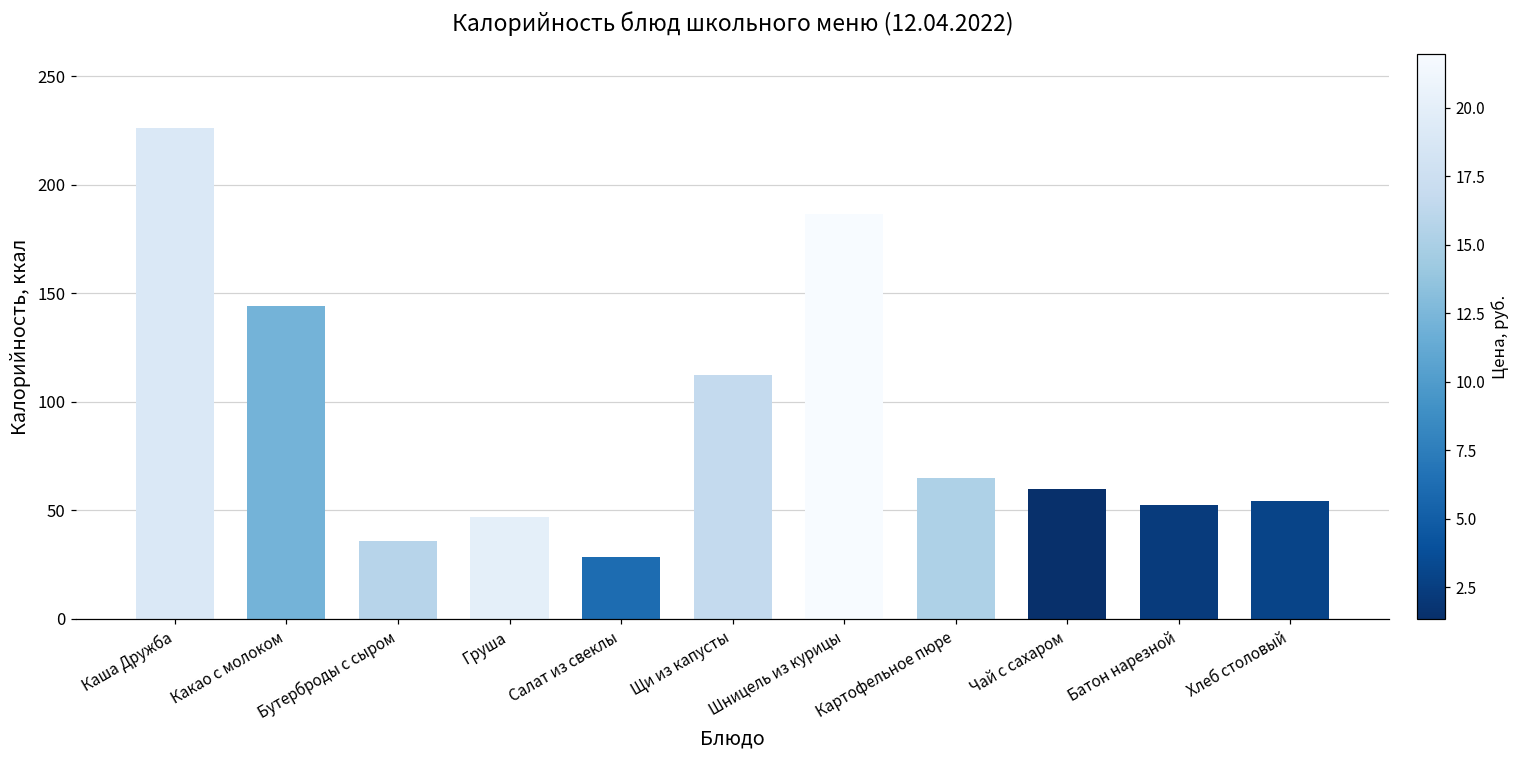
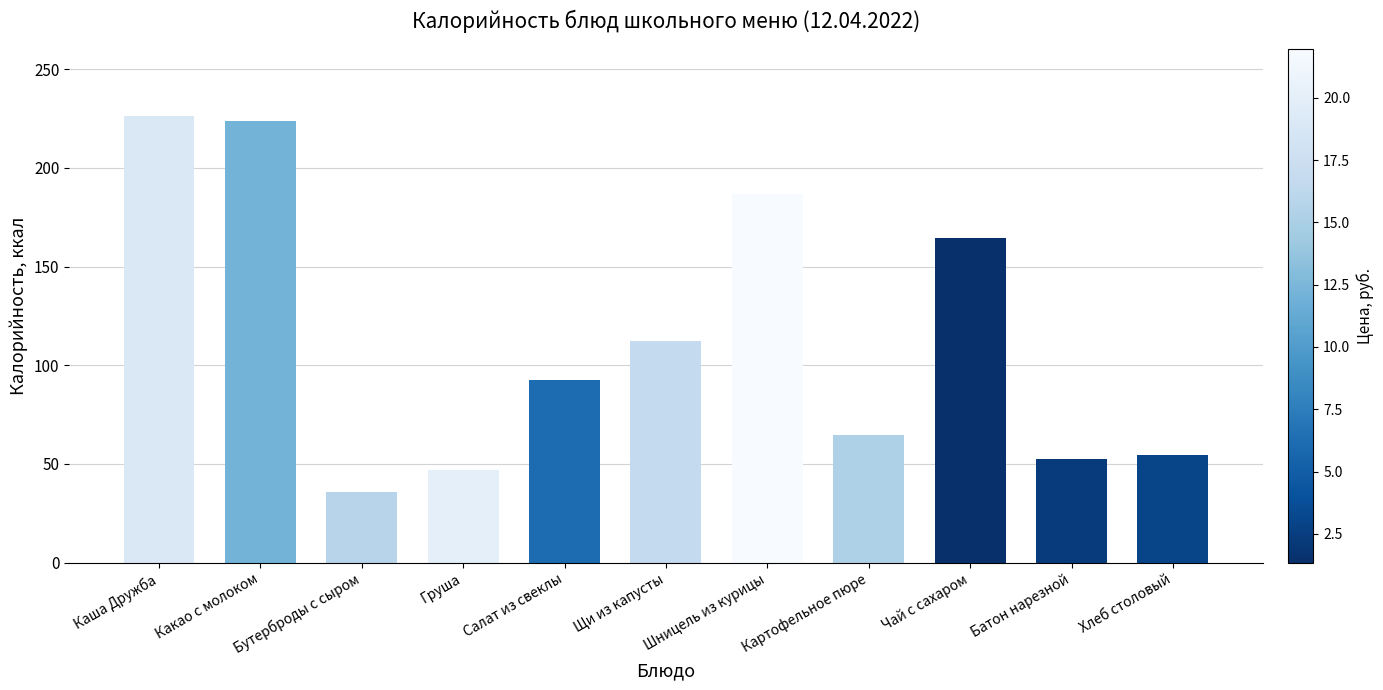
  {
    "Каша Дружба": 226,
-   "Какао с молоком": 144,
+   "Какао с молоком": 224,
    "Бутерброды с сыром": 36,
    "Груша": 47,
-   "Салат из свеклы": 28,
+   "Салат из свеклы": 93,
    "Щи из капусты": 112,
    "Шницель из курицы": 187,
    "Картофельное пюре": 65,
-   "Чай с сахаром": 60,
+   "Чай с сахаром": 164,
    "Батон нарезной": 52,
    "Хлеб столовый": 54
  }
